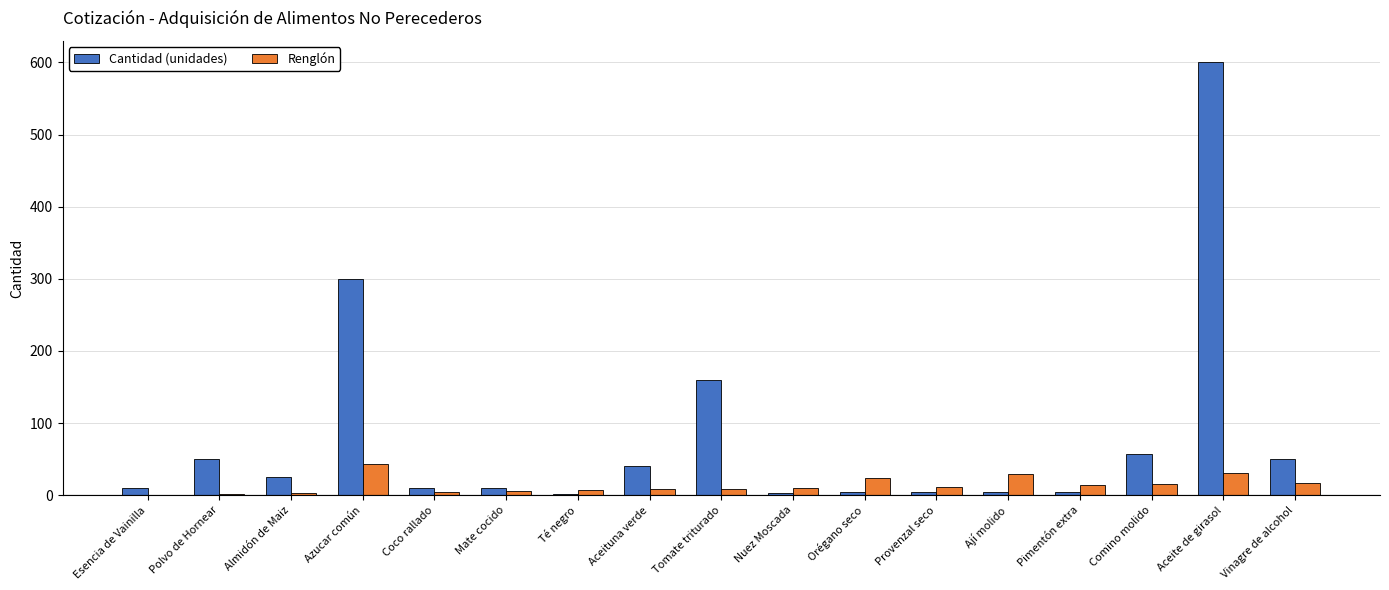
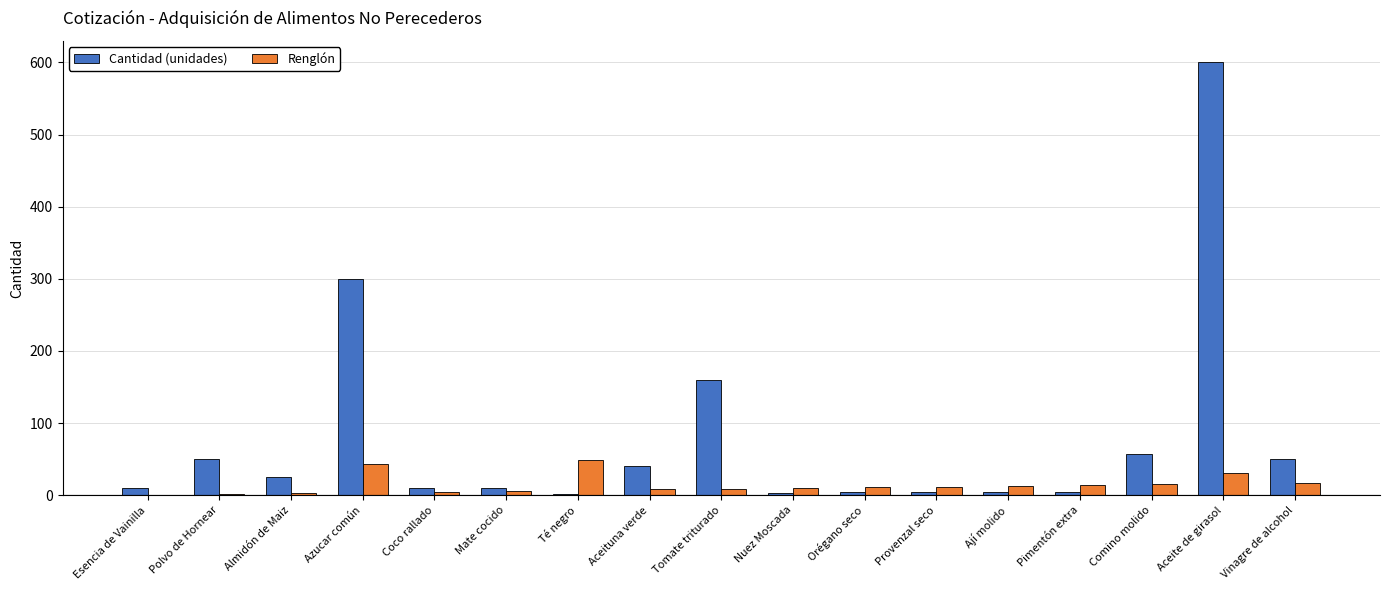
  {
    "Cantidad (unidades)": {
      "Esencia de Vainilla": 10,
      "Polvo de Hornear": 50,
      "Almidón de Maiz": 30,
      "Azucar común": 300,
      "Coco rallado": 10,
      "Mate cocido": 10,
      "Aceituna verde": 40,
      "Tomate triturado": 160,
      "Orégano seco": 0,
      "Provenzal seco": 10,
      "Ají molido": 10,
      "Pimentón extra": 0,
      "Comino molido": 60,
      "Aceite de girasol": 600,
      "Vinagre de alcohol": 50
    },
    "Renglón": {
      "Azucar común": 40,
      "Coco rallado": 10,
      "Mate cocido": 10,
-     "Té negro": 10,
+     "Té negro": 50,
      "Aceituna verde": 10,
      "Tomate triturado": 10,
      "Nuez Moscada": 10,
-     "Orégano seco": 20,
+     "Orégano seco": 10,
      "Provenzal seco": 10,
-     "Ají molido": 30,
+     "Ají molido": 10,
      "Pimentón extra": 10,
      "Comino molido": 20,
      "Aceite de girasol": 30,
      "Vinagre de alcohol": 20
    }
  }
